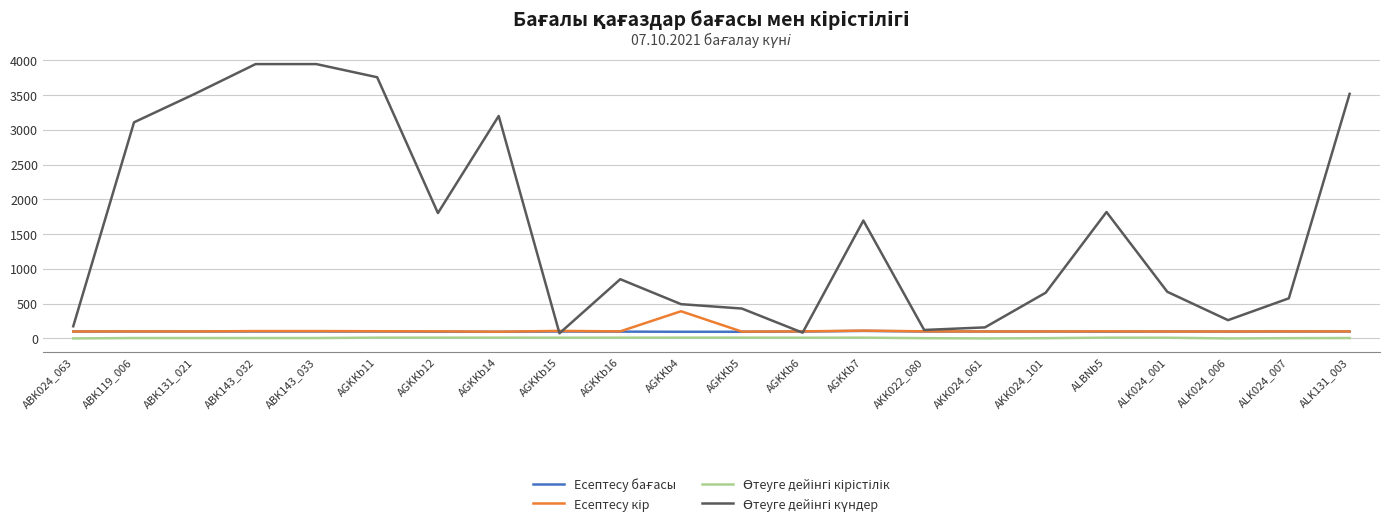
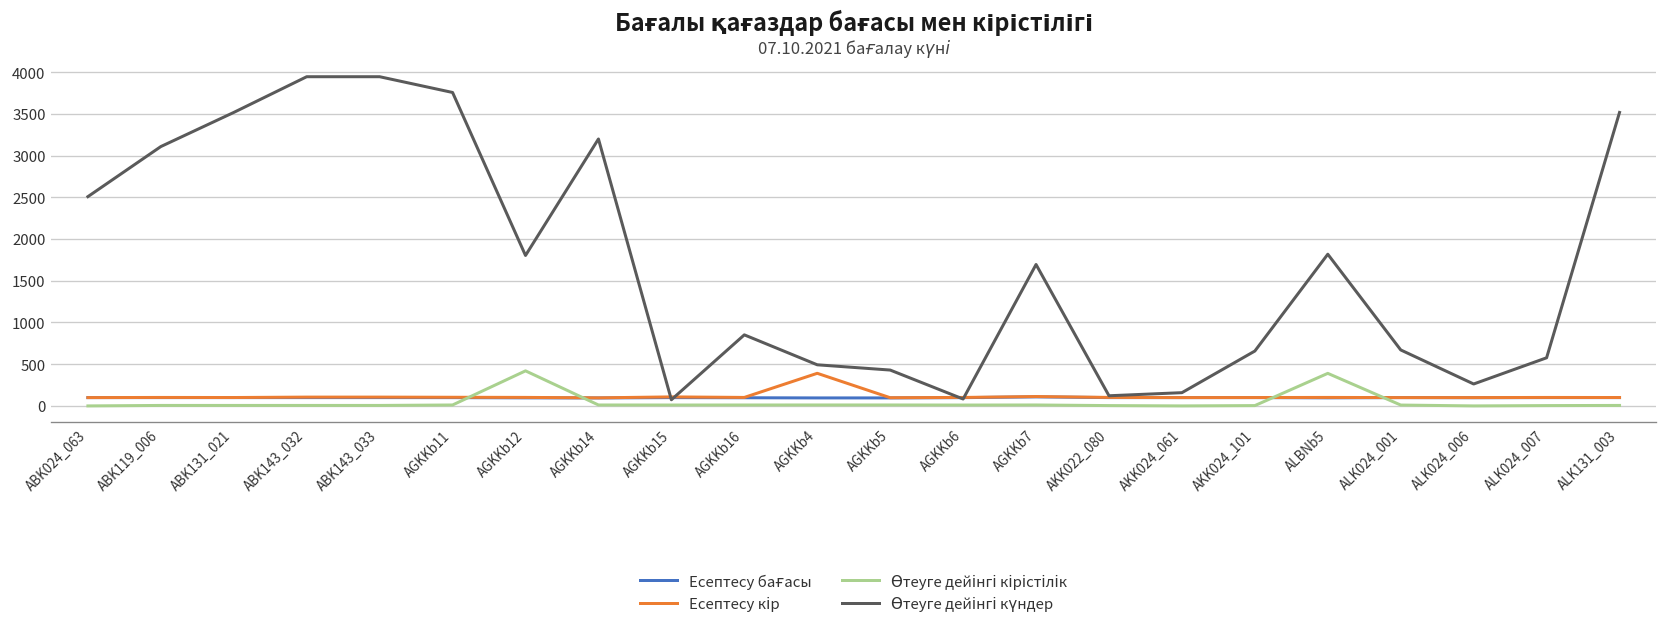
  {
    "Есептесу бағасы": {
      "AGKKb4": 100
    },
    "Есептесу кір": {
      "AGKKb4": 400
    },
    "Өтеуге дейінгі кірістілік": {
      "ABK024_063": 0,
      "ABK119_006": 0,
      "ABK131_021": 0,
      "ABK143_032": 0,
      "ABK143_033": 0,
      "AGKKb11": 0,
-     "AGKKb12": 0,
+     "AGKKb12": 400,
      "AGKKb14": 0,
      "AGKKb15": 0,
      "AGKKb16": 0,
      "AGKKb4": 0,
      "AGKKb5": 0,
      "AGKKb6": 0,
      "AGKKb7": 0,
      "AKK022_080": 0,
      "AKK024_061": 0,
      "AKK024_101": 0,
-     "ALBNb5": 0,
+     "ALBNb5": 400,
      "ALK024_001": 0,
      "ALK024_006": 0,
      "ALK024_007": 0,
      "ALK131_003": 0
    },
    "Өтеуге дейінгі күндер": {
-     "ABK024_063": 200,
+     "ABK024_063": 2500,
      "ABK119_006": 3100,
      "ABK131_021": 3500,
      "ABK143_032": 3900,
      "ABK143_033": 3900,
      "AGKKb11": 3800,
      "AGKKb12": 1800,
      "AGKKb14": 3200,
      "AGKKb16": 900,
      "AGKKb4": 500,
      "AGKKb5": 400,
      "AGKKb7": 1700,
      "AKK024_061": 200,
      "AKK024_101": 700,
      "ALBNb5": 1800,
      "ALK024_001": 700,
      "ALK024_006": 300,
      "ALK024_007": 600,
      "ALK131_003": 3500
    }
  }
